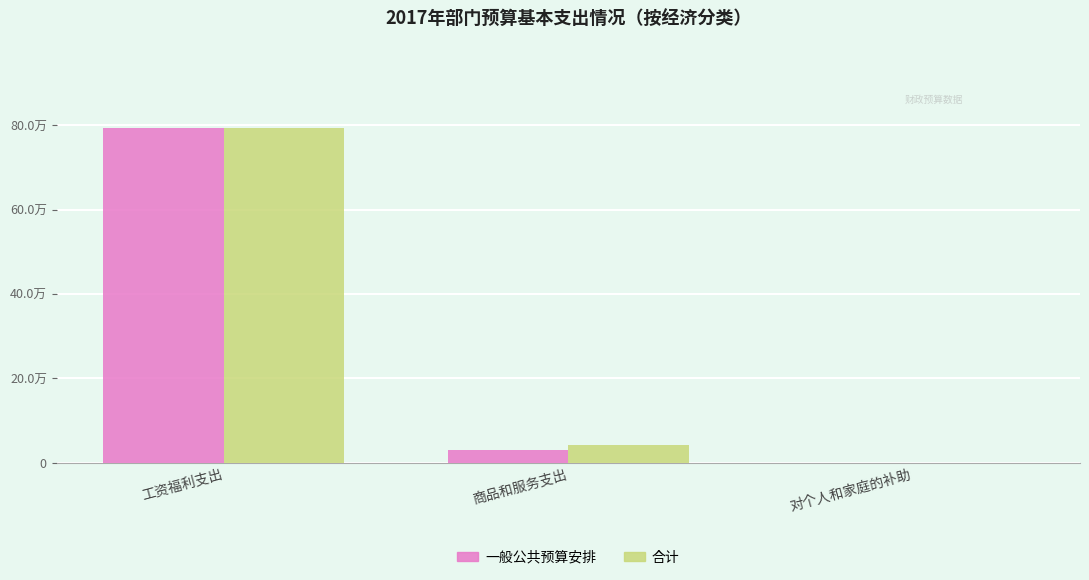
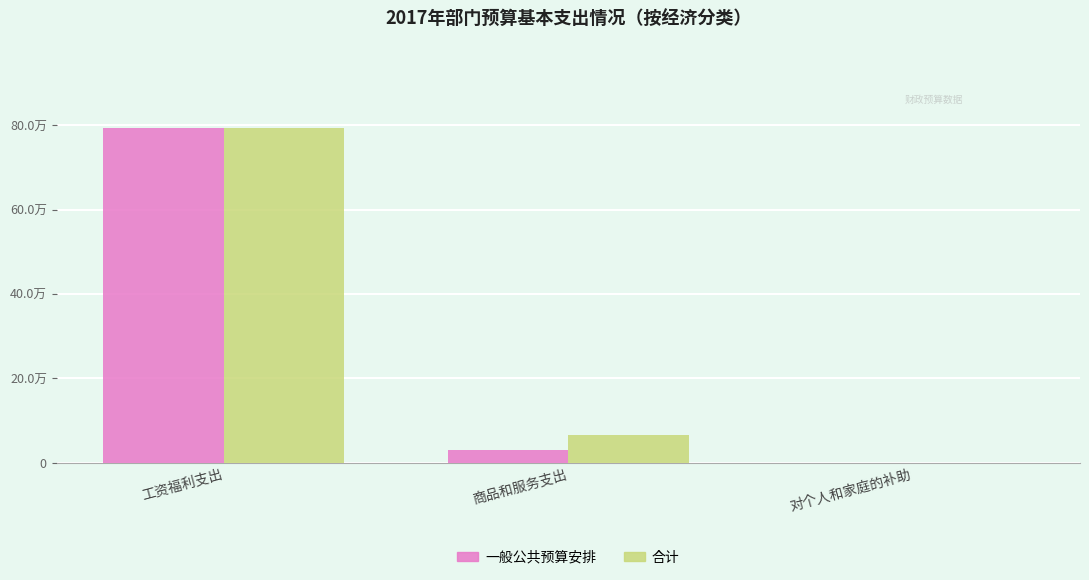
  {
    "一般公共预算安排": {
      "工资福利支出": "79万",
      "商品和服务支出": "3万",
      "对个人和家庭的补助": "0万"
    },
    "合计": {
      "工资福利支出": "79万",
-     "商品和服务支出": "4万",
+     "商品和服务支出": "6万",
      "对个人和家庭的补助": "0万"
    }
  }
